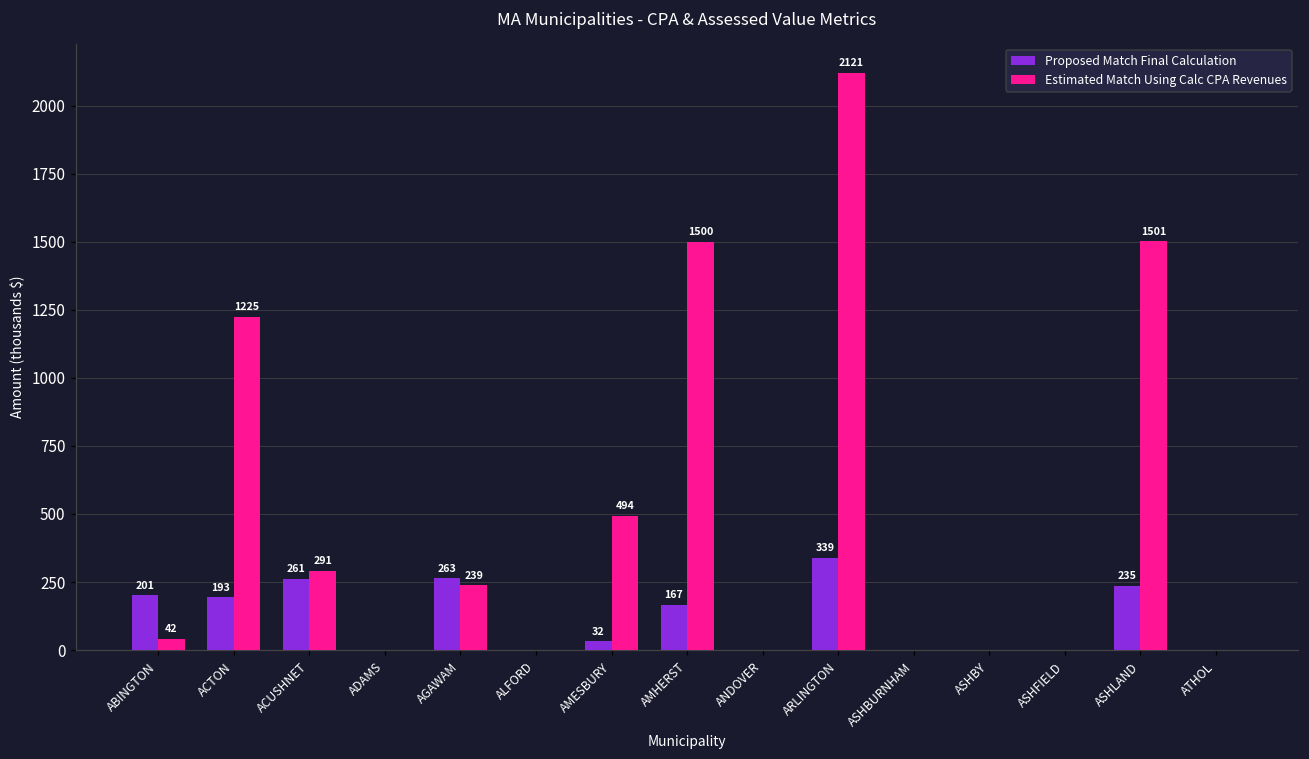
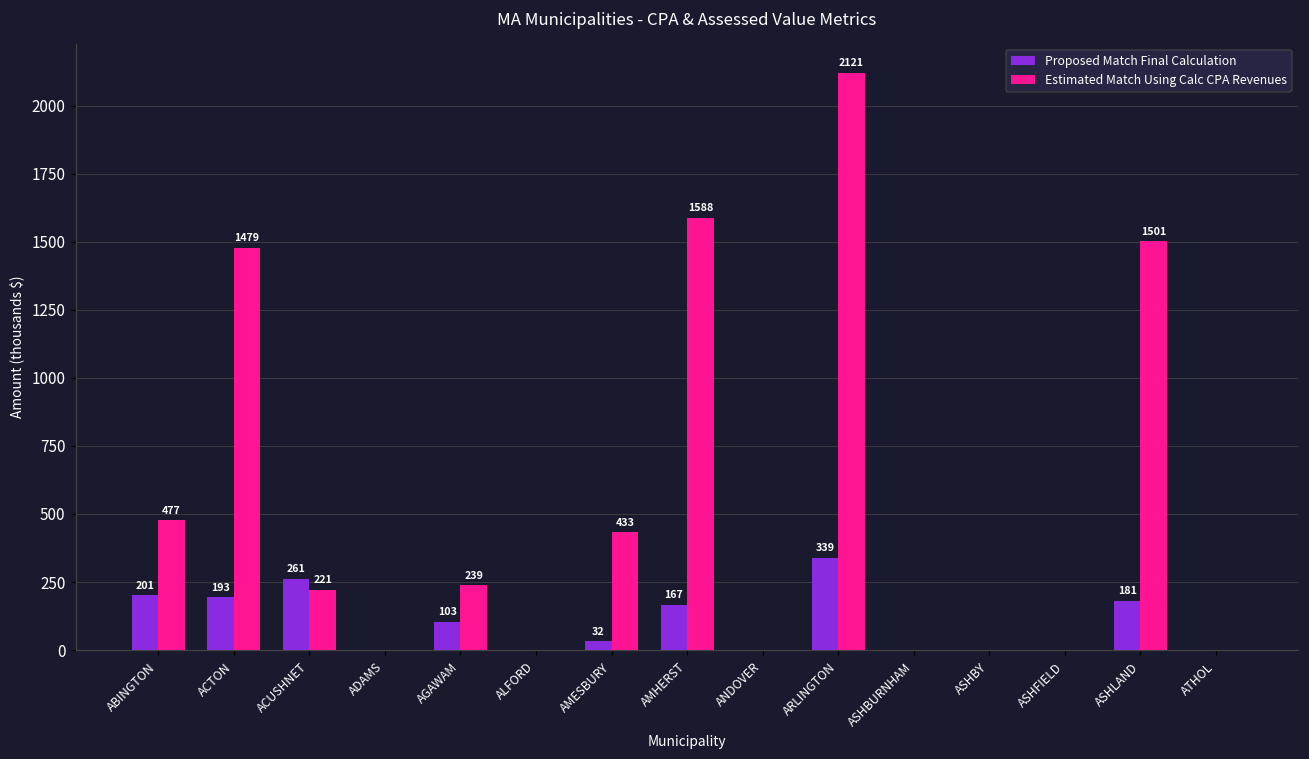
  {
    "Proposed Match Final Calculation": {
      "ABINGTON": 201,
      "ACTON": 193,
      "ACUSHNET": 261,
-     "AGAWAM": 263,
+     "AGAWAM": 103,
      "AMESBURY": 32,
      "AMHERST": 167,
      "ARLINGTON": 339,
-     "ASHLAND": 235
+     "ASHLAND": 181
    },
    "Estimated Match Using Calc CPA Revenues": {
-     "ABINGTON": 42,
-     "ACTON": 1225,
-     "ACUSHNET": 291,
+     "ABINGTON": 477,
+     "ACTON": 1479,
+     "ACUSHNET": 221,
      "AGAWAM": 239,
-     "AMESBURY": 494,
-     "AMHERST": 1500,
+     "AMESBURY": 433,
+     "AMHERST": 1588,
      "ARLINGTON": 2121,
      "ASHLAND": 1501
    }
  }
